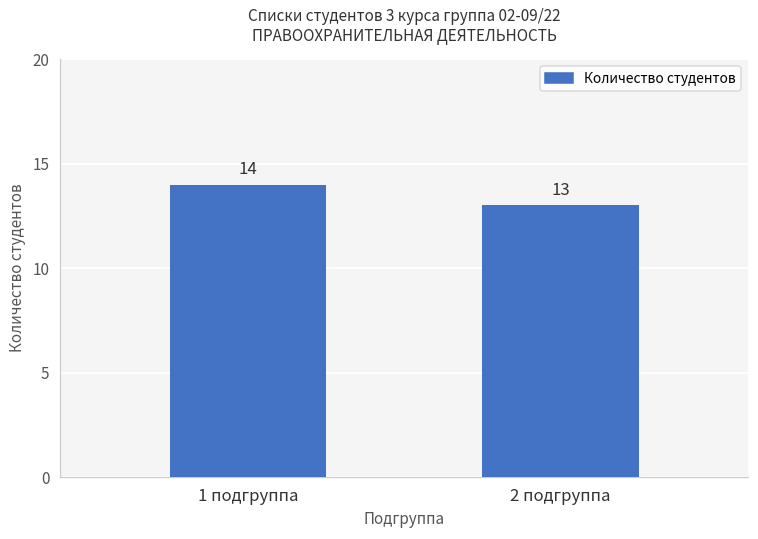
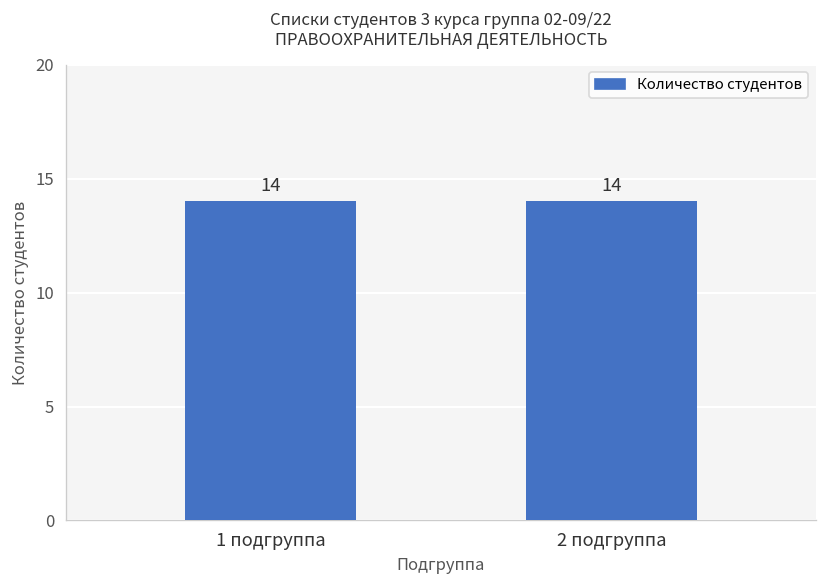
  {
    "1 подгруппа": 14,
-   "2 подгруппа": 13
+   "2 подгруппа": 14
  }
